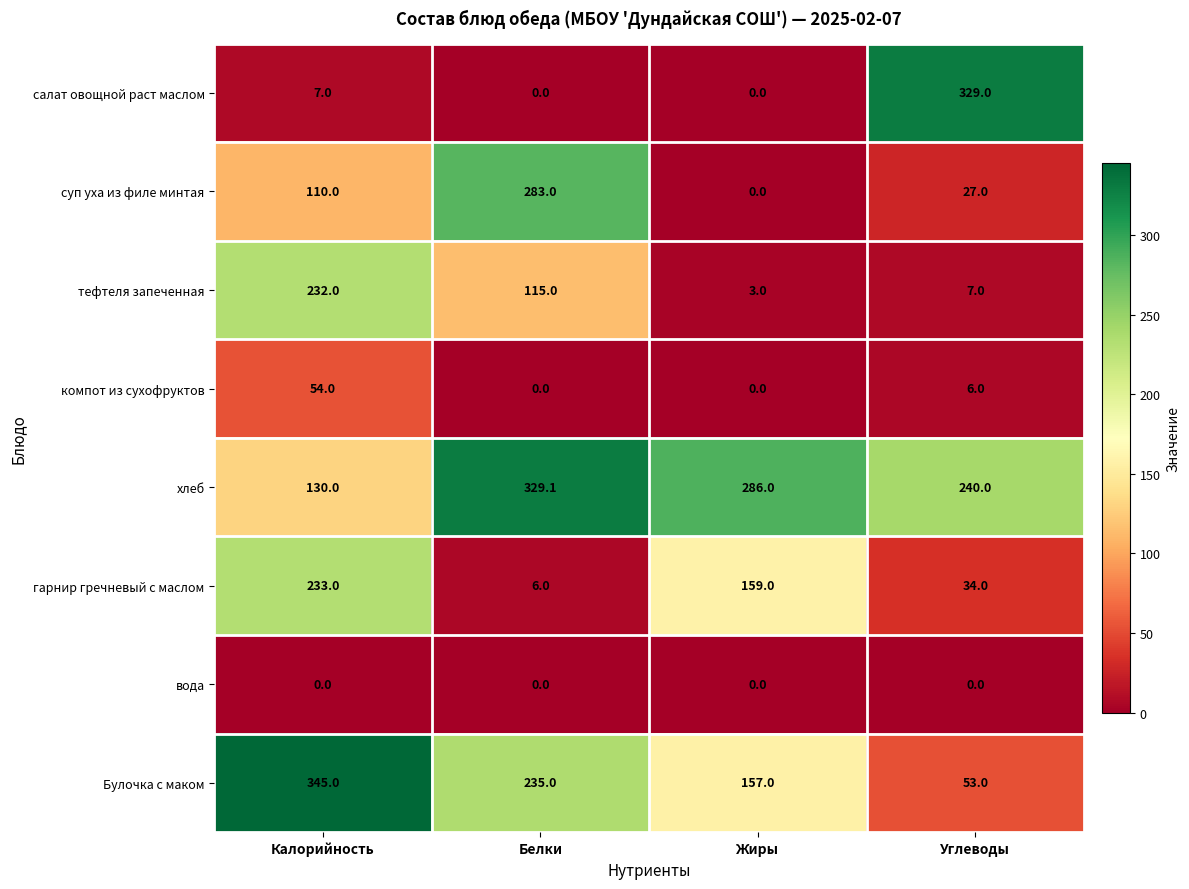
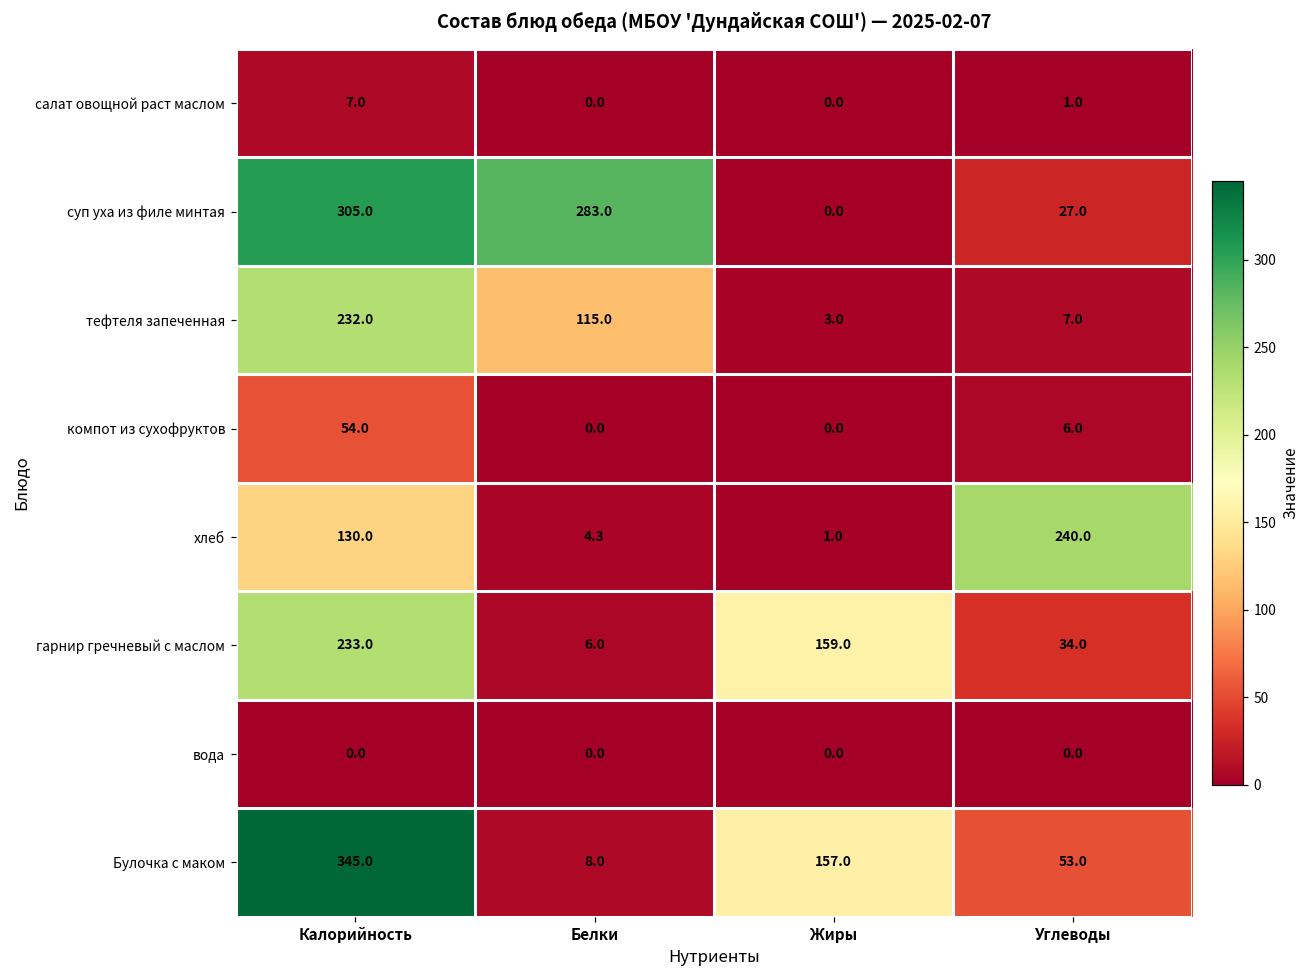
  {
    "салат овощной раст маслом": {
      "Калорийность": 7.0,
      "Белки": 0.0,
      "Жиры": 0.0,
-     "Углеводы": 329.0
+     "Углеводы": 1.0
    },
    "суп уха из филе минтая": {
-     "Калорийность": 110.0,
+     "Калорийность": 305.0,
      "Белки": 283.0,
      "Жиры": 0.0,
      "Углеводы": 27.0
    },
    "тефтеля запеченная": {
      "Калорийность": 232.0,
      "Белки": 115.0,
      "Жиры": 3.0,
      "Углеводы": 7.0
    },
    "компот из сухофруктов": {
      "Калорийность": 54.0,
      "Белки": 0.0,
      "Жиры": 0.0,
      "Углеводы": 6.0
    },
    "хлеб": {
      "Калорийность": 130.0,
-     "Белки": 329.1,
-     "Жиры": 286.0,
+     "Белки": 4.3,
+     "Жиры": 1.0,
      "Углеводы": 240.0
    },
    "гарнир гречневый с маслом": {
      "Калорийность": 233.0,
      "Белки": 6.0,
      "Жиры": 159.0,
      "Углеводы": 34.0
    },
    "вода": {
      "Калорийность": 0.0,
      "Белки": 0.0,
      "Жиры": 0.0,
      "Углеводы": 0.0
    },
    "Булочка с маком": {
      "Калорийность": 345.0,
-     "Белки": 235.0,
+     "Белки": 8.0,
      "Жиры": 157.0,
      "Углеводы": 53.0
    }
  }
